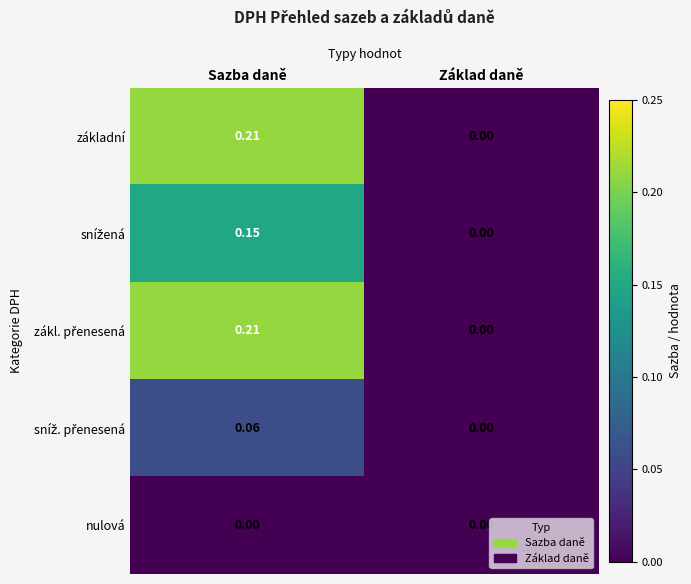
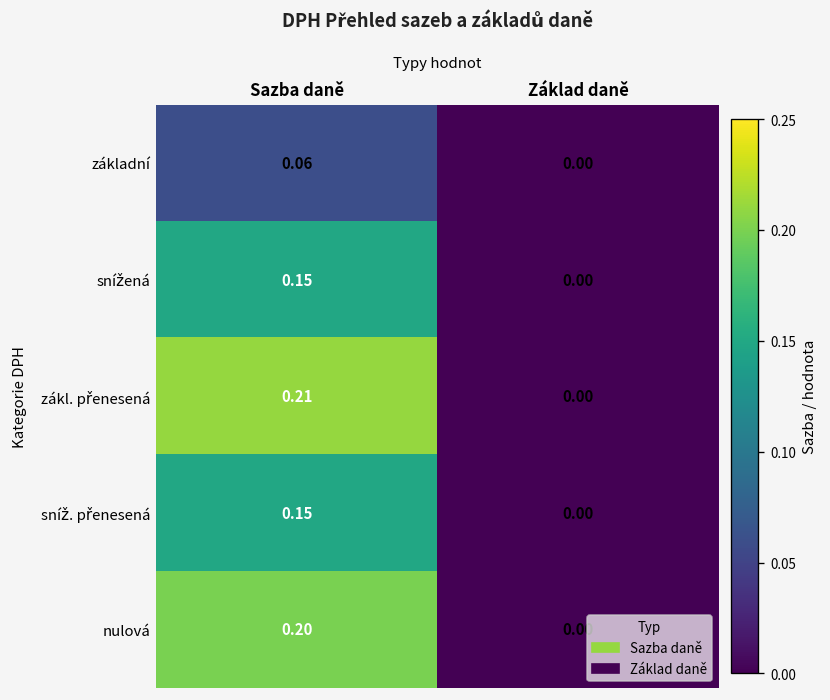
  {
    "základní": {
-     "Sazba daně": 0.21,
+     "Sazba daně": 0.06,
      "Základ daně": 0.00
    },
    "snížená": {
      "Sazba daně": 0.15,
      "Základ daně": 0.00
    },
    "zákl. přenesená": {
      "Sazba daně": 0.21,
      "Základ daně": 0.00
    },
    "sníž. přenesená": {
-     "Sazba daně": 0.06,
+     "Sazba daně": 0.15,
      "Základ daně": 0.00
    },
    "nulová": {
-     "Sazba daně": 0.00
+     "Sazba daně": 0.20
    }
  }
